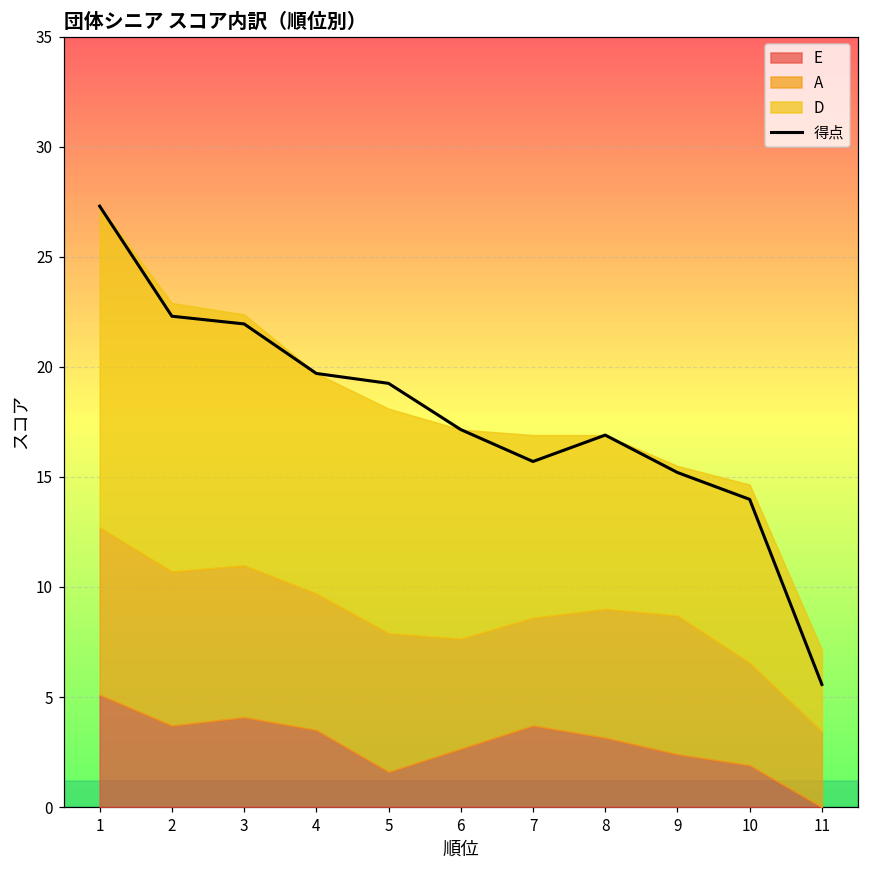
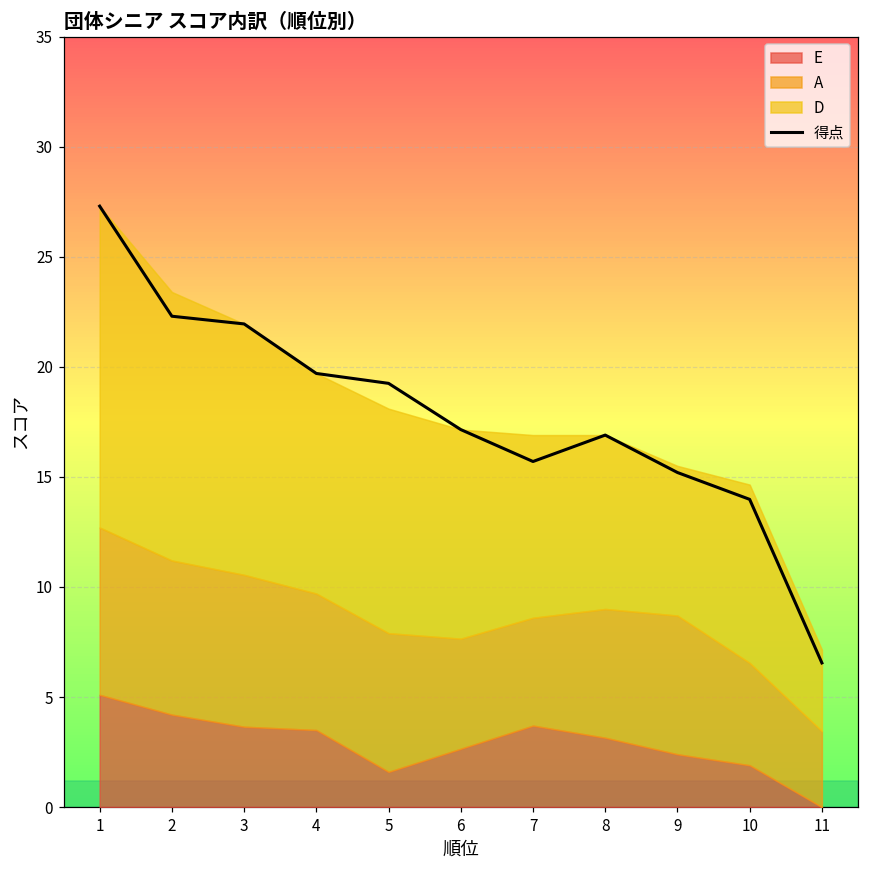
  {
    "E": {
      "1": 5.1,
-     "2": 3.7,
-     "3": 4.1,
+     "2": 4.2,
+     "3": 3.7,
      "4": 3.5,
      "5": 1.6,
      "6": 2.7,
      "7": 3.7,
      "8": 3.2,
      "9": 2.4,
      "10": 1.9
    },
    "得点": {
      "2": 22.3,
      "5": 19.3,
      "7": 15.7,
      "9": 15.2,
      "10": 14.0,
-     "11": 5.6
+     "11": 6.6
    }
  }
